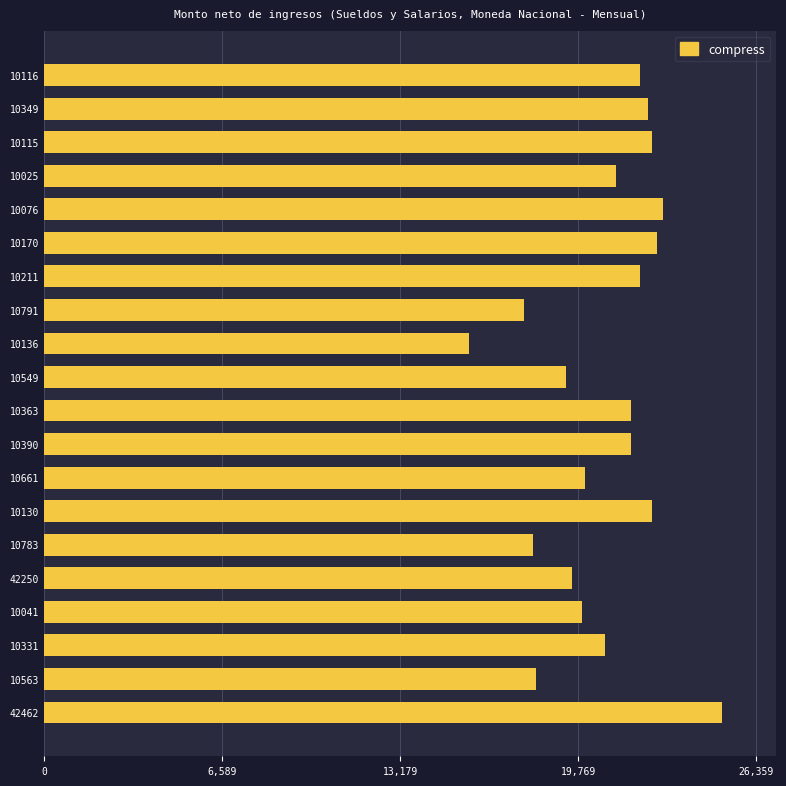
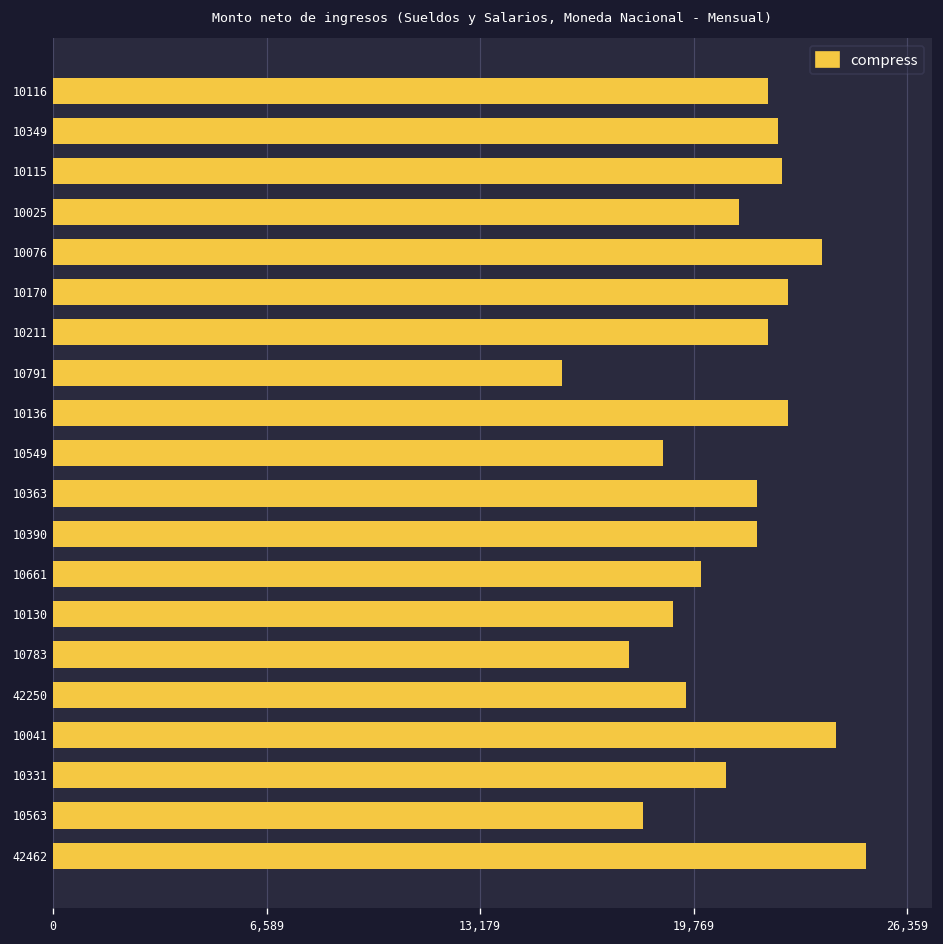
  {
    "10116": "22,100",
    "10349": "22,400",
    "10115": "22,500",
    "10025": "21,200",
-   "10076": "22,900",
+   "10076": "23,700",
    "10170": "22,700",
    "10211": "22,100",
-   "10791": "17,800",
-   "10136": "15,700",
-   "10549": "19,300",
+   "10791": "15,700",
+   "10136": "22,700",
+   "10549": "18,800",
    "10363": "21,700",
    "10390": "21,700",
    "10661": "20,000",
-   "10130": "22,500",
-   "10783": "18,100",
+   "10130": "19,100",
+   "10783": "17,800",
    "42250": "19,500",
-   "10041": "19,900",
+   "10041": "24,200",
    "10331": "20,800",
    "10563": "18,200",
    "42462": "25,100"
  }
